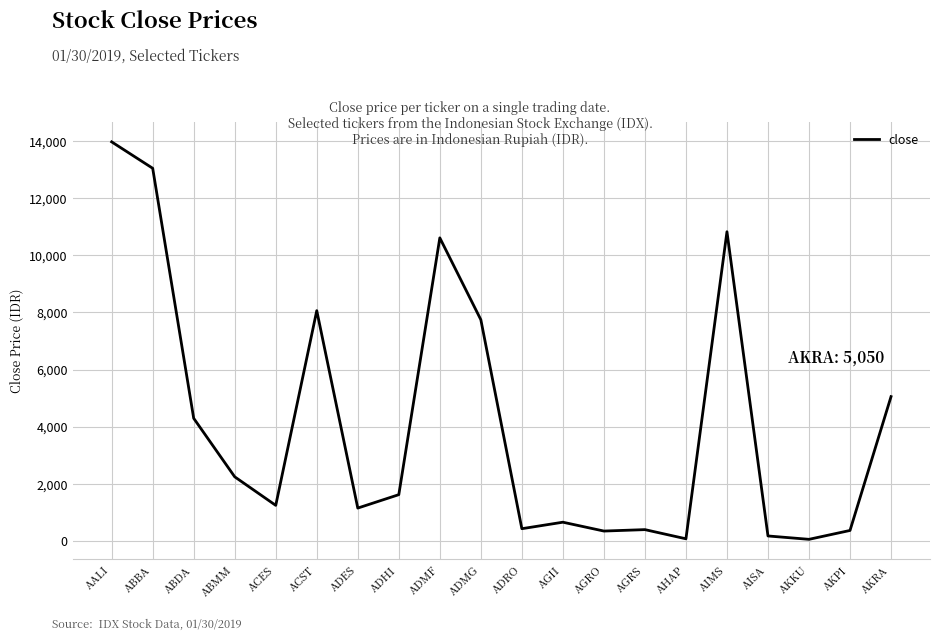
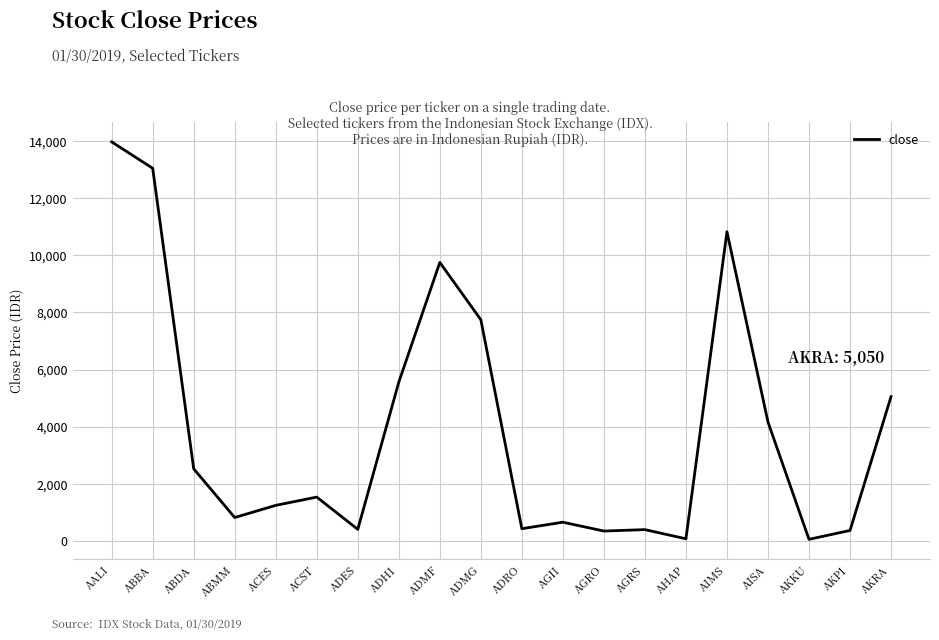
  {
    "AALI": "14,000",
    "ABBA": "13,000",
-   "ABDA": "4,300",
-   "ABMM": "2,200",
+   "ABDA": "2,500",
+   "ABMM": "800",
    "ACES": "1,200",
-   "ACST": "8,100",
-   "ADES": "1,100",
-   "ADHI": "1,600",
-   "ADMF": "10,600",
+   "ACST": "1,500",
+   "ADES": "400",
+   "ADHI": "5,600",
+   "ADMF": "9,800",
    "ADMG": "7,700",
    "ADRO": "400",
    "AGII": "700",
    "AGRO": "300",
    "AGRS": "400",
    "AHAP": "100",
    "AIMS": "10,800",
-   "AISA": "200",
+   "AISA": "4,200",
    "AKKU": "100",
    "AKPI": "400",
    "AKRA": "5,100"
  }
